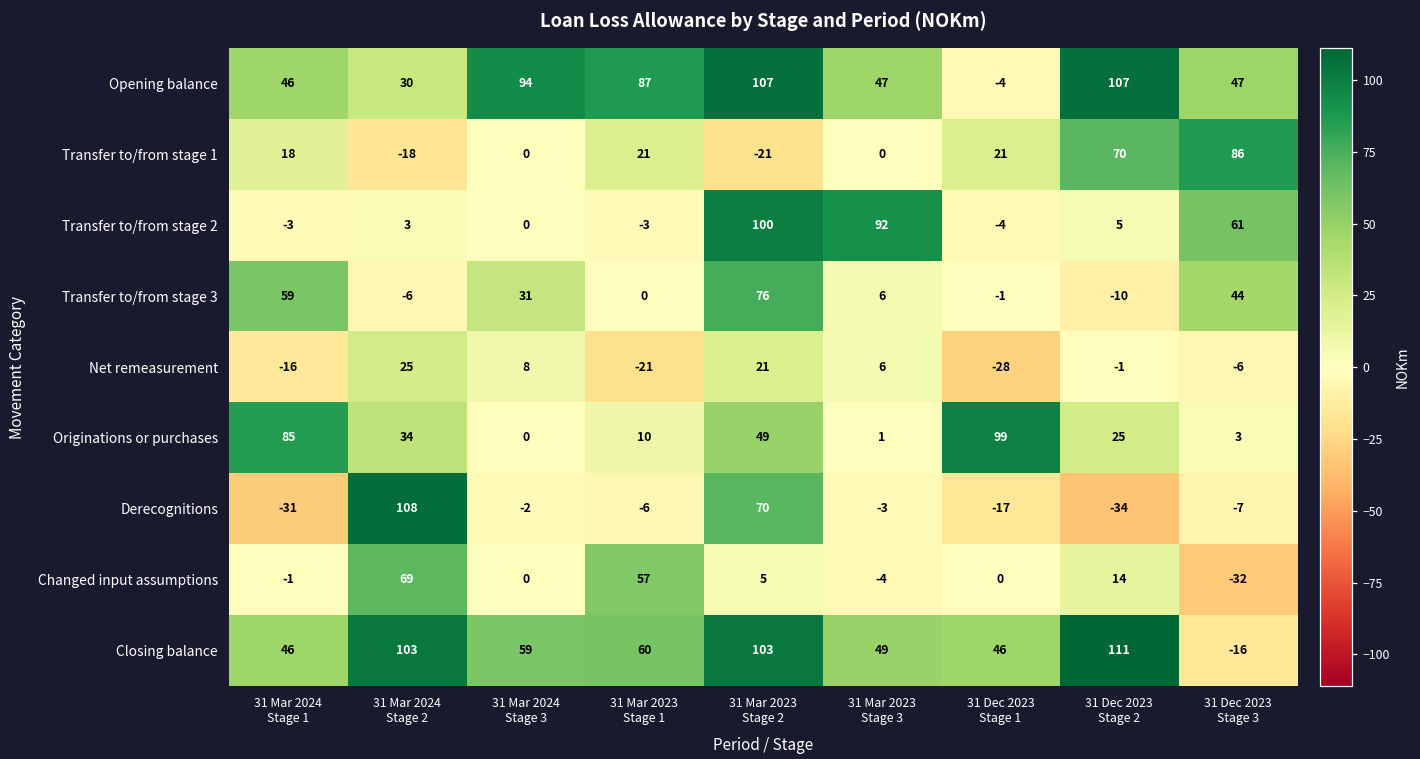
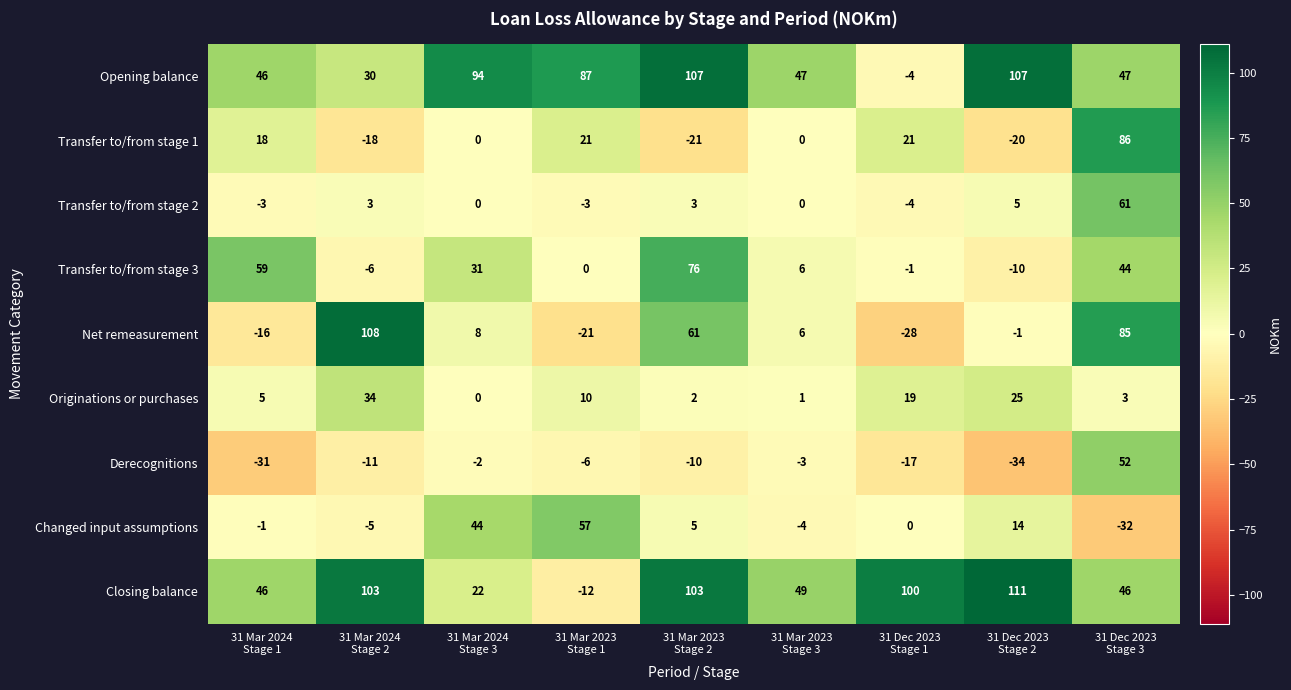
  {
    "Opening balance": {
      "31 Mar 2024 Stage 1": 46,
      "31 Mar 2024 Stage 2": 30,
      "31 Mar 2024 Stage 3": 94,
      "31 Mar 2023 Stage 1": 87,
      "31 Mar 2023 Stage 2": 107,
      "31 Mar 2023 Stage 3": 47,
      "31 Dec 2023 Stage 1": -4,
      "31 Dec 2023 Stage 2": 107,
      "31 Dec 2023 Stage 3": 47
    },
    "Transfer to/from stage 1": {
      "31 Mar 2024 Stage 1": 18,
      "31 Mar 2024 Stage 2": -18,
      "31 Mar 2024 Stage 3": 0,
      "31 Mar 2023 Stage 1": 21,
      "31 Mar 2023 Stage 2": -21,
      "31 Mar 2023 Stage 3": 0,
      "31 Dec 2023 Stage 1": 21,
-     "31 Dec 2023 Stage 2": 70,
+     "31 Dec 2023 Stage 2": -20,
      "31 Dec 2023 Stage 3": 86
    },
    "Transfer to/from stage 2": {
      "31 Mar 2024 Stage 1": -3,
      "31 Mar 2024 Stage 2": 3,
      "31 Mar 2024 Stage 3": 0,
      "31 Mar 2023 Stage 1": -3,
-     "31 Mar 2023 Stage 2": 100,
-     "31 Mar 2023 Stage 3": 92,
+     "31 Mar 2023 Stage 2": 3,
+     "31 Mar 2023 Stage 3": 0,
      "31 Dec 2023 Stage 1": -4,
      "31 Dec 2023 Stage 2": 5,
      "31 Dec 2023 Stage 3": 61
    },
    "Transfer to/from stage 3": {
      "31 Mar 2024 Stage 1": 59,
      "31 Mar 2024 Stage 2": -6,
      "31 Mar 2024 Stage 3": 31,
      "31 Mar 2023 Stage 1": 0,
      "31 Mar 2023 Stage 2": 76,
      "31 Mar 2023 Stage 3": 6,
      "31 Dec 2023 Stage 1": -1,
      "31 Dec 2023 Stage 2": -10,
      "31 Dec 2023 Stage 3": 44
    },
    "Net remeasurement": {
      "31 Mar 2024 Stage 1": -16,
-     "31 Mar 2024 Stage 2": 25,
+     "31 Mar 2024 Stage 2": 108,
      "31 Mar 2024 Stage 3": 8,
      "31 Mar 2023 Stage 1": -21,
-     "31 Mar 2023 Stage 2": 21,
+     "31 Mar 2023 Stage 2": 61,
      "31 Mar 2023 Stage 3": 6,
      "31 Dec 2023 Stage 1": -28,
      "31 Dec 2023 Stage 2": -1,
-     "31 Dec 2023 Stage 3": -6
+     "31 Dec 2023 Stage 3": 85
    },
    "Originations or purchases": {
-     "31 Mar 2024 Stage 1": 85,
+     "31 Mar 2024 Stage 1": 5,
      "31 Mar 2024 Stage 2": 34,
      "31 Mar 2024 Stage 3": 0,
      "31 Mar 2023 Stage 1": 10,
-     "31 Mar 2023 Stage 2": 49,
+     "31 Mar 2023 Stage 2": 2,
      "31 Mar 2023 Stage 3": 1,
-     "31 Dec 2023 Stage 1": 99,
+     "31 Dec 2023 Stage 1": 19,
      "31 Dec 2023 Stage 2": 25,
      "31 Dec 2023 Stage 3": 3
    },
    "Derecognitions": {
      "31 Mar 2024 Stage 1": -31,
-     "31 Mar 2024 Stage 2": 108,
+     "31 Mar 2024 Stage 2": -11,
      "31 Mar 2024 Stage 3": -2,
      "31 Mar 2023 Stage 1": -6,
-     "31 Mar 2023 Stage 2": 70,
+     "31 Mar 2023 Stage 2": -10,
      "31 Mar 2023 Stage 3": -3,
      "31 Dec 2023 Stage 1": -17,
      "31 Dec 2023 Stage 2": -34,
-     "31 Dec 2023 Stage 3": -7
+     "31 Dec 2023 Stage 3": 52
    },
    "Changed input assumptions": {
      "31 Mar 2024 Stage 1": -1,
-     "31 Mar 2024 Stage 2": 69,
-     "31 Mar 2024 Stage 3": 0,
+     "31 Mar 2024 Stage 2": -5,
+     "31 Mar 2024 Stage 3": 44,
      "31 Mar 2023 Stage 1": 57,
      "31 Mar 2023 Stage 2": 5,
      "31 Mar 2023 Stage 3": -4,
      "31 Dec 2023 Stage 1": 0,
      "31 Dec 2023 Stage 2": 14,
      "31 Dec 2023 Stage 3": -32
    },
    "Closing balance": {
      "31 Mar 2024 Stage 1": 46,
      "31 Mar 2024 Stage 2": 103,
-     "31 Mar 2024 Stage 3": 59,
-     "31 Mar 2023 Stage 1": 60,
+     "31 Mar 2024 Stage 3": 22,
+     "31 Mar 2023 Stage 1": -12,
      "31 Mar 2023 Stage 2": 103,
      "31 Mar 2023 Stage 3": 49,
-     "31 Dec 2023 Stage 1": 46,
+     "31 Dec 2023 Stage 1": 100,
      "31 Dec 2023 Stage 2": 111,
-     "31 Dec 2023 Stage 3": -16
+     "31 Dec 2023 Stage 3": 46
    }
  }
